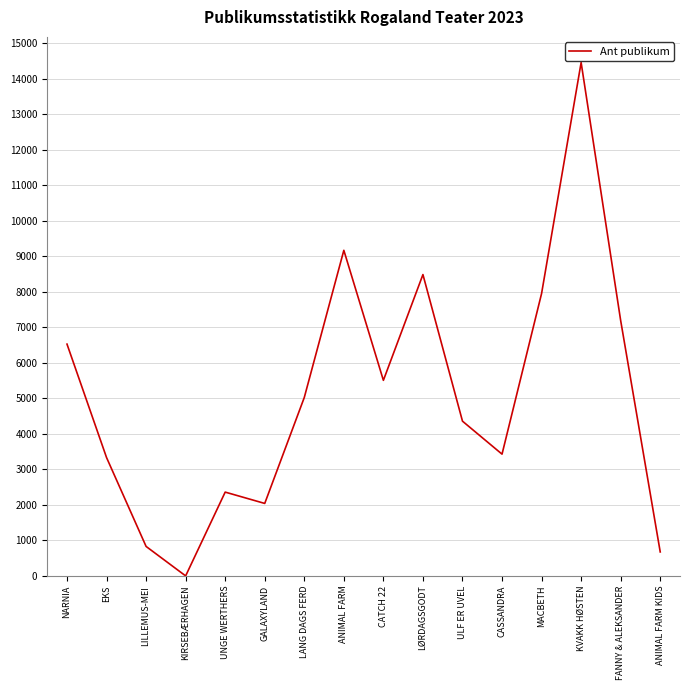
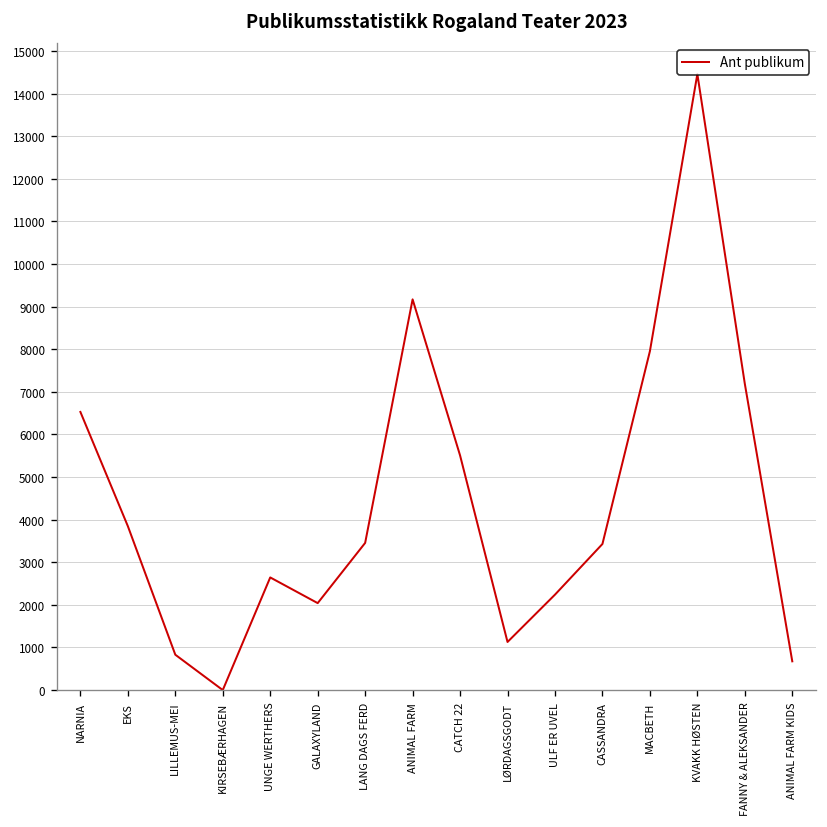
  {
    "NARNIA": 6500,
-   "EKS": 3300,
+   "EKS": 3800,
    "LILLEMUS-MEI": 800,
    "KIRSEBÆRHAGEN": 0,
-   "UNGE WERTHERS": 2400,
+   "UNGE WERTHERS": 2600,
    "GALAXYLAND": 2000,
-   "LANG DAGS FERD": 5000,
+   "LANG DAGS FERD": 3500,
    "ANIMAL FARM": 9200,
    "CATCH 22": 5500,
-   "LØRDAGSGODT": 8500,
-   "ULF ER UVEL": 4400,
+   "LØRDAGSGODT": 1100,
+   "ULF ER UVEL": 2200,
    "CASSANDRA": 3400,
    "MACBETH": 8000,
    "KVAKK HØSTEN": 14500,
    "FANNY & ALEKSANDER": 7200,
    "ANIMAL FARM KIDS": 700
  }
